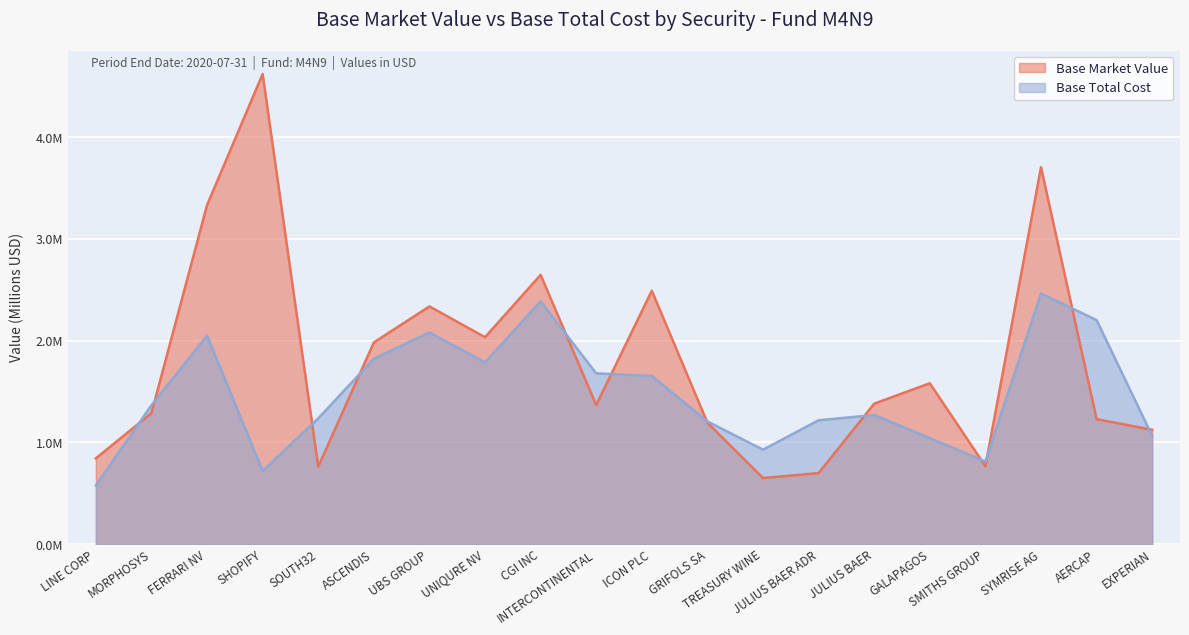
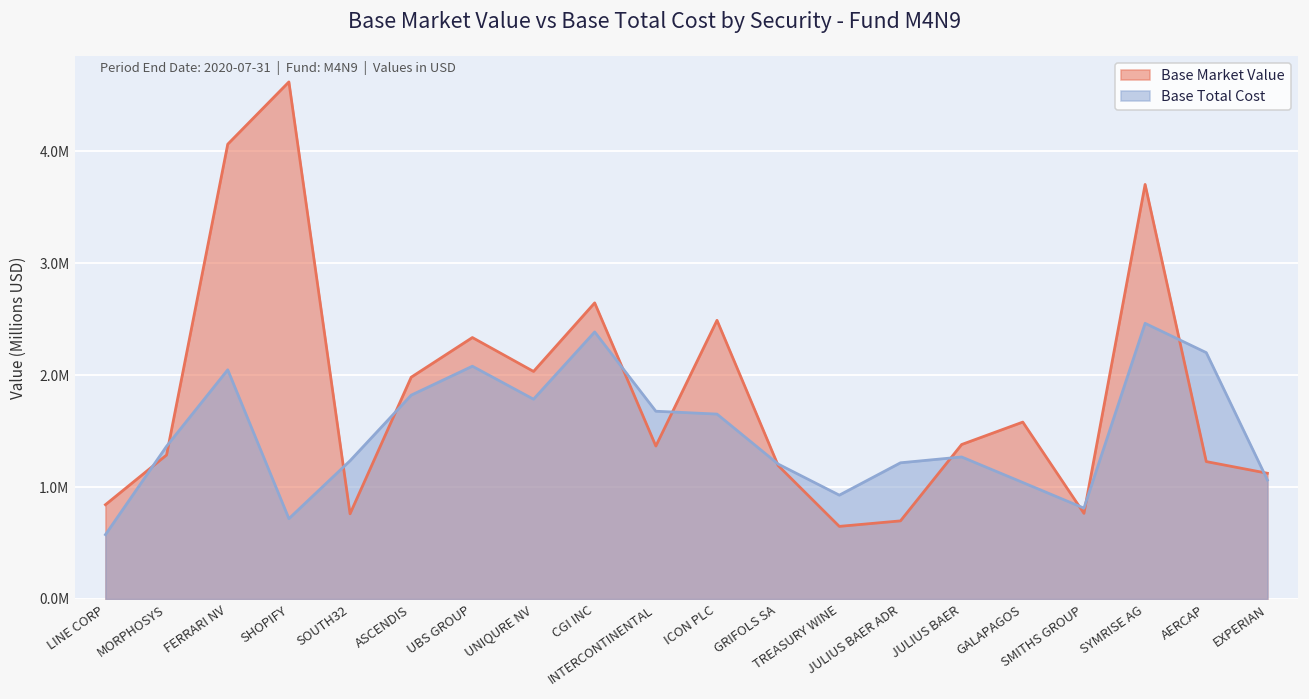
  {
    "Base Market Value": {
      "LINE CORP": 840000,
      "MORPHOSYS": 1290000,
-     "FERRARI NV": 3330000,
+     "FERRARI NV": 4060000,
      "SHOPIFY": 4620000,
      "SOUTH32": 760000,
      "ASCENDIS": 1980000,
      "UBS GROUP": 2340000,
      "UNIQURE NV": 2030000,
      "CGI INC": 2650000,
      "INTERCONTINENTAL": 1370000,
      "ICON PLC": 2490000,
      "TREASURY WINE": 650000,
      "JULIUS BAER ADR": 700000,
      "JULIUS BAER": 1380000,
      "GALAPAGOS": 1580000,
      "SMITHS GROUP": 760000,
      "SYMRISE AG": 3700000,
      "AERCAP": 1230000,
      "EXPERIAN": 1120000
    },
    "Base Total Cost": {
      "LINE CORP": 570000,
      "MORPHOSYS": 1360000,
      "FERRARI NV": 2050000,
      "SHOPIFY": 720000,
      "SOUTH32": 1230000,
      "ASCENDIS": 1820000,
      "UBS GROUP": 2080000,
      "UNIQURE NV": 1780000,
      "CGI INC": 2390000,
      "INTERCONTINENTAL": 1680000,
      "ICON PLC": 1650000,
      "TREASURY WINE": 930000,
      "JULIUS BAER ADR": 1220000,
      "JULIUS BAER": 1270000,
      "GALAPAGOS": 1040000,
      "SMITHS GROUP": 810000,
      "SYMRISE AG": 2460000,
      "AERCAP": 2200000,
      "EXPERIAN": 1060000
    }
  }
